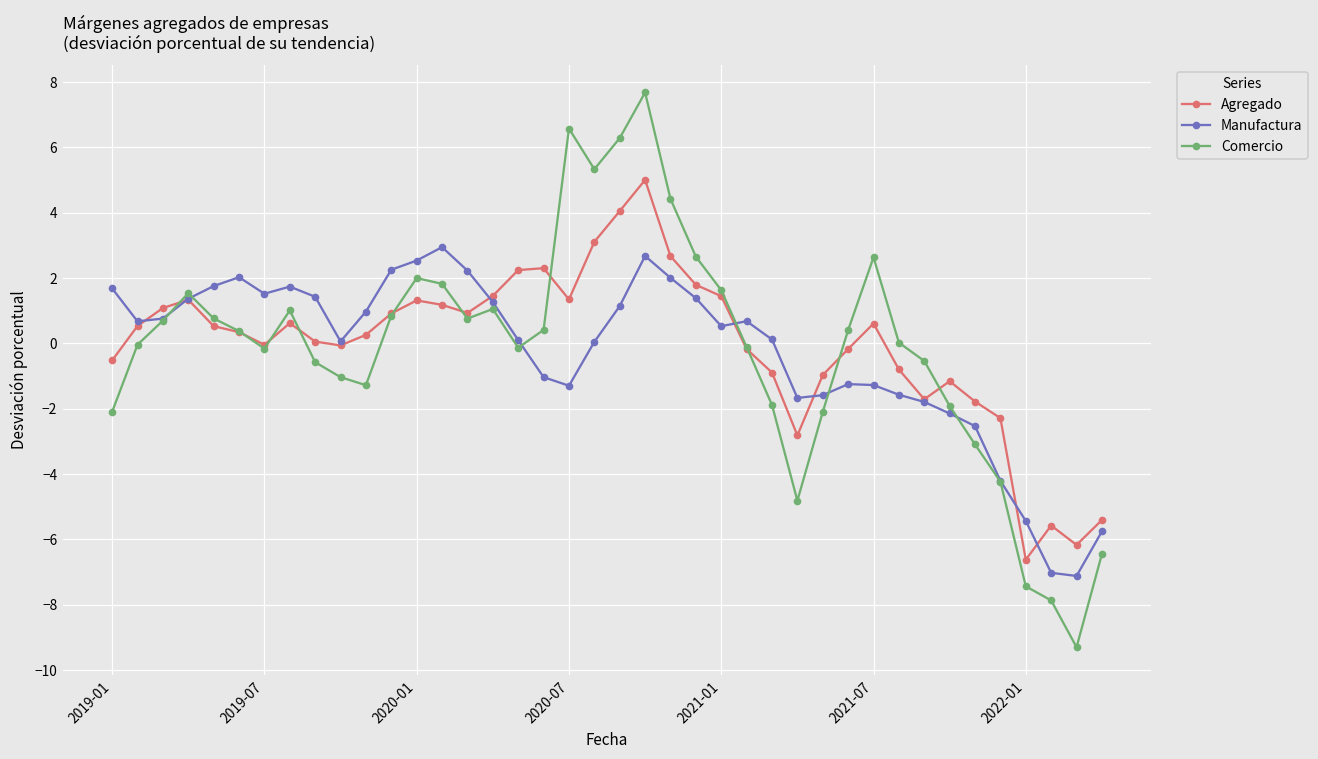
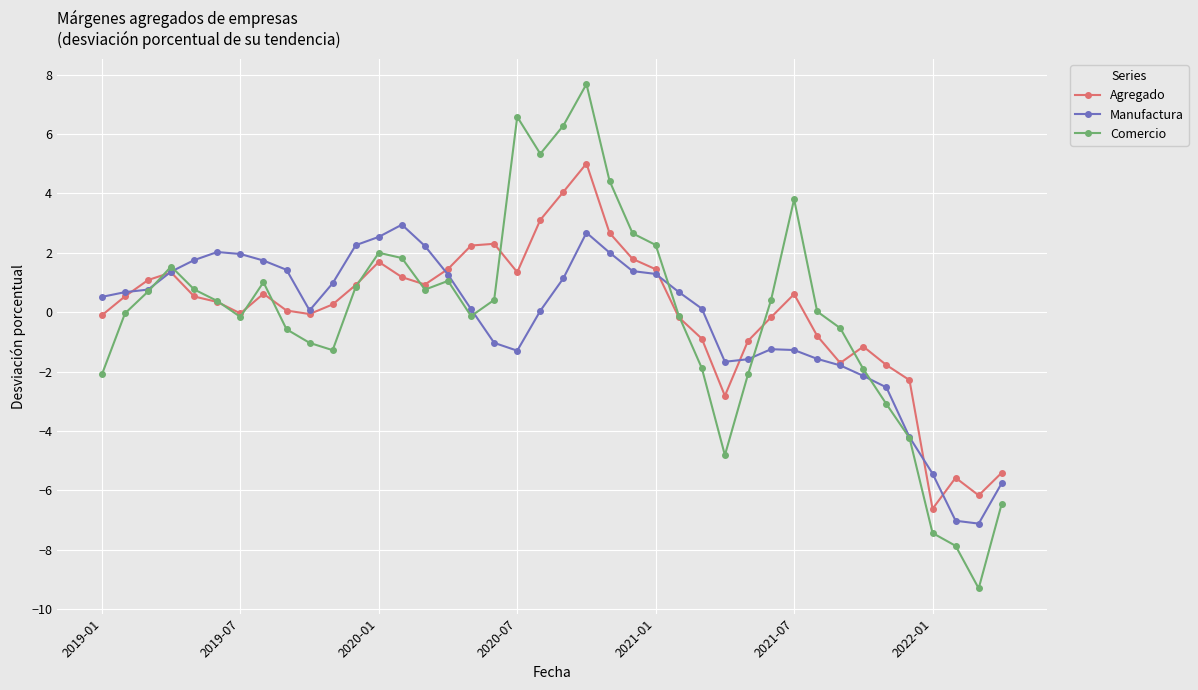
  {
    "Agregado": {
-     "2019-01": -0.5,
+     "2019-01": -0.1,
      "2019-07": 0.0,
-     "2020-01": 1.3,
+     "2020-01": 1.7,
      "2020-07": 1.3,
      "2021-01": 1.4,
      "2021-07": 0.6,
      "2022-01": -6.6
    },
    "Manufactura": {
-     "2019-01": 1.7,
-     "2019-07": 1.5,
+     "2019-01": 0.5,
+     "2019-07": 2.0,
      "2020-01": 2.5,
      "2020-07": -1.3,
-     "2021-01": 0.5,
+     "2021-01": 1.3,
      "2021-07": -1.3,
      "2022-01": -5.4
    },
    "Comercio": {
      "2019-01": -2.1,
      "2019-07": -0.2,
      "2020-01": 2.0,
      "2020-07": 6.6,
-     "2021-01": 1.6,
-     "2021-07": 2.6,
+     "2021-01": 2.3,
+     "2021-07": 3.8,
      "2022-01": -7.4
    }
  }
